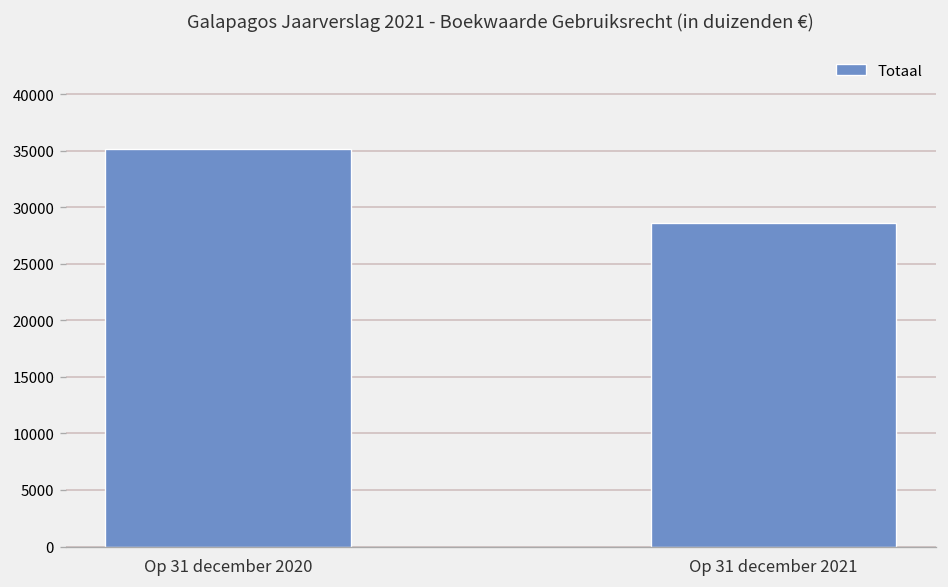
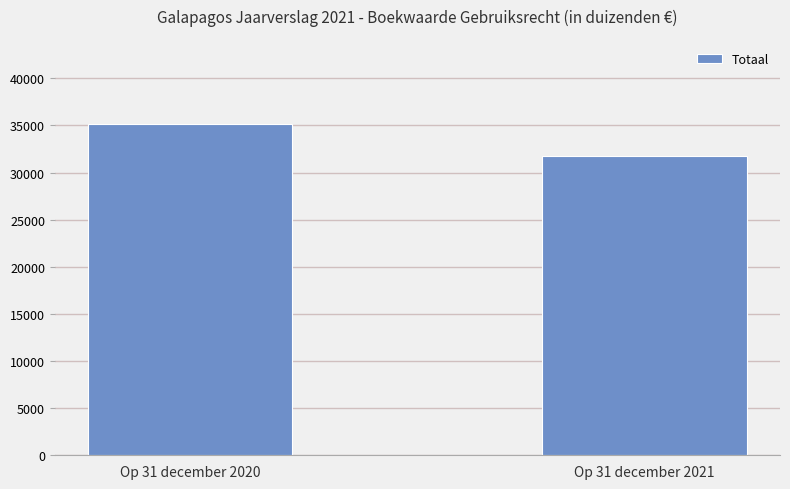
  {
    "Op 31 december 2020": 35000,
-   "Op 31 december 2021": 29000
+   "Op 31 december 2021": 32000
  }
